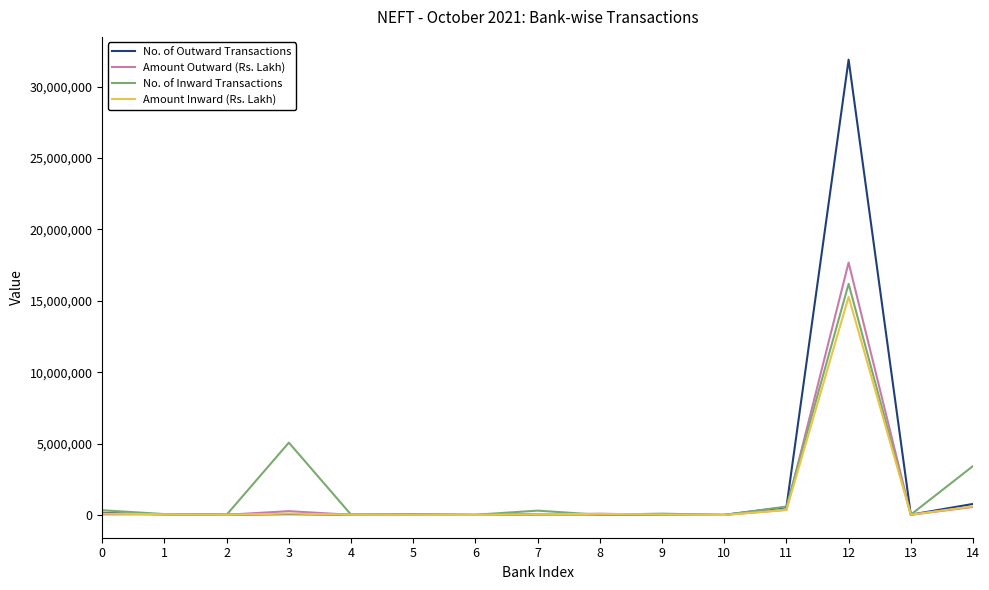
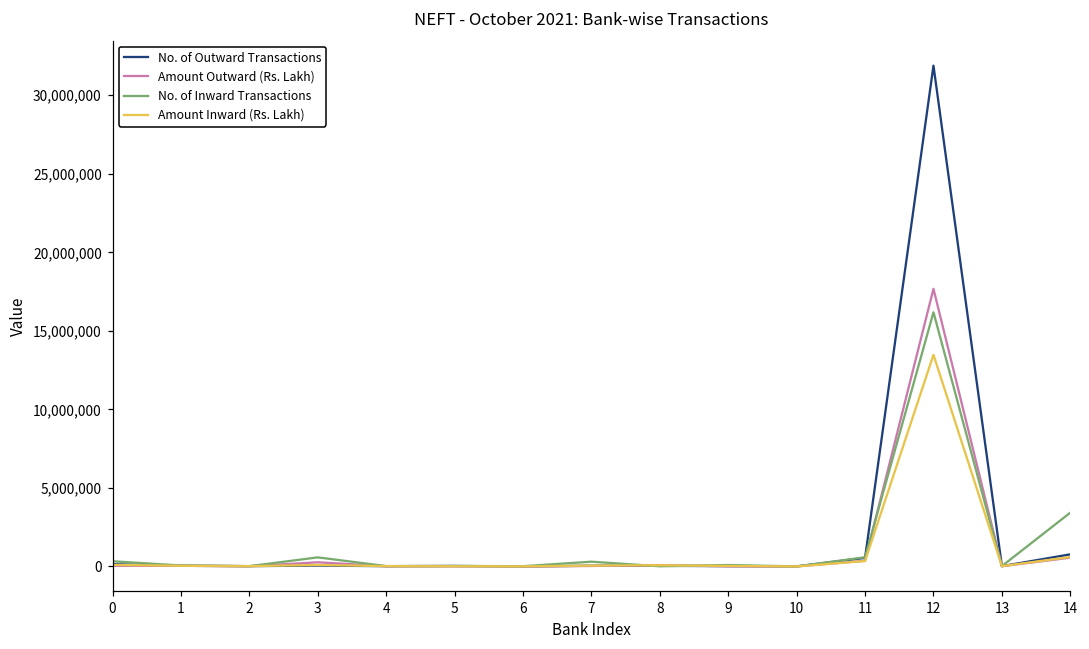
  {
    "No. of Outward Transactions": {
      "12": "31,900,000"
    },
    "Amount Outward (Rs. Lakh)": {
      "12": "17,700,000"
    },
    "No. of Inward Transactions": {
      "0": "300,000",
-     "3": "5,100,000",
+     "3": "600,000",
      "7": "300,000",
      "12": "16,200,000",
      "14": "3,400,000"
    },
    "Amount Inward (Rs. Lakh)": {
-     "12": "15,300,000"
+     "12": "13,500,000"
    }
  }
